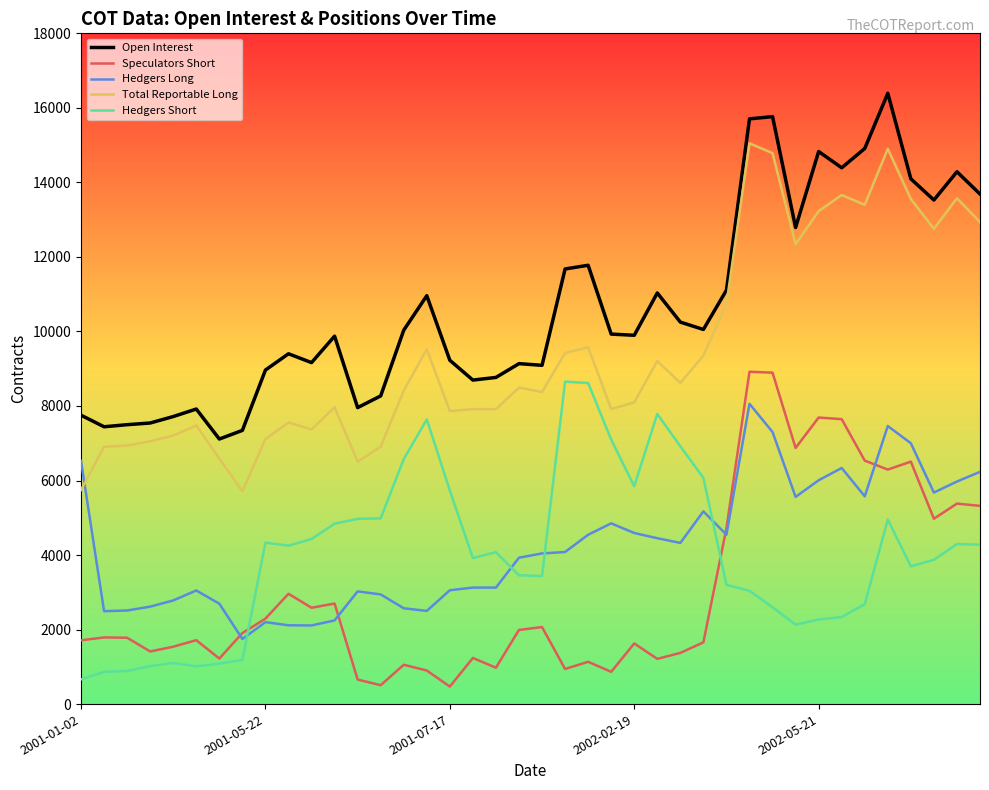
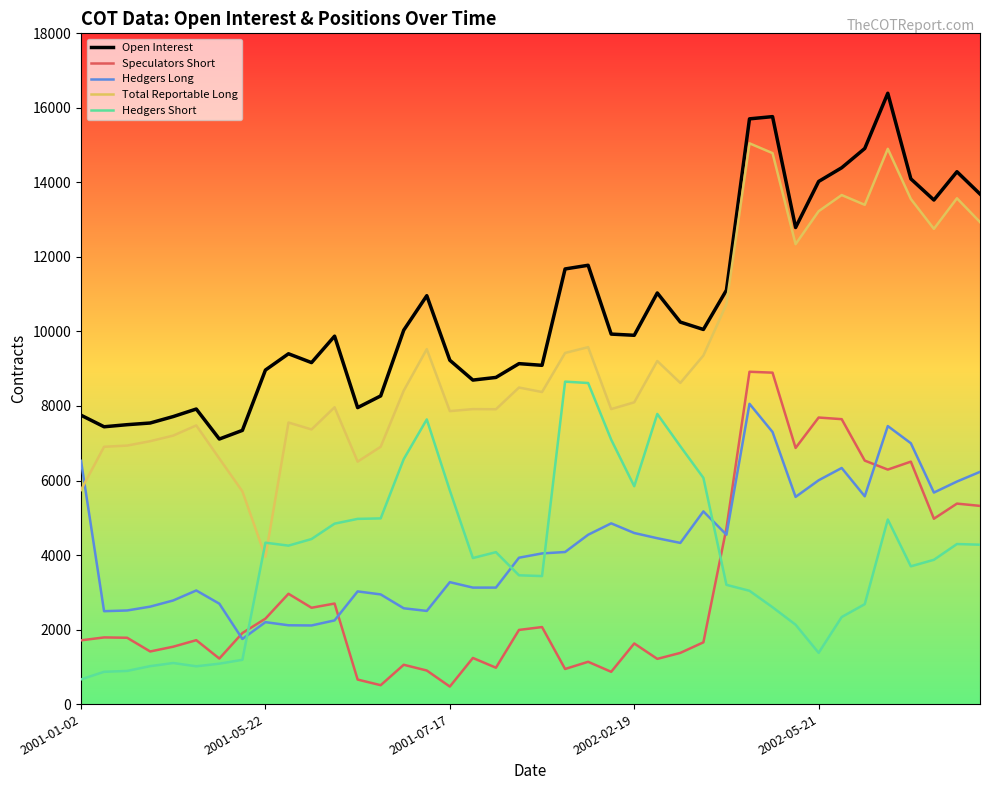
  {
    "Open Interest": {
      "2001-01-02": 7800,
      "2001-05-22": 9000,
      "2001-07-17": 9200,
      "2002-02-19": 9900,
-     "2002-05-21": 14800
+     "2002-05-21": 14000
    },
    "Speculators Short": {
      "2001-01-02": 1700,
      "2001-05-22": 2300,
      "2001-07-17": 500,
      "2002-02-19": 1600,
      "2002-05-21": 7700
    },
    "Hedgers Long": {
      "2001-01-02": 6500,
      "2001-05-22": 2200,
-     "2001-07-17": 3100,
+     "2001-07-17": 3300,
      "2002-02-19": 4600,
      "2002-05-21": 6000
    },
    "Total Reportable Long": {
      "2001-01-02": 5700,
-     "2001-05-22": 7100,
+     "2001-05-22": 4000,
      "2001-07-17": 7900,
      "2002-02-19": 8100,
      "2002-05-21": 13200
    },
    "Hedgers Short": {
      "2001-01-02": 700,
      "2001-05-22": 4300,
      "2001-07-17": 5700,
      "2002-02-19": 5800,
-     "2002-05-21": 2300
+     "2002-05-21": 1400
    }
  }
